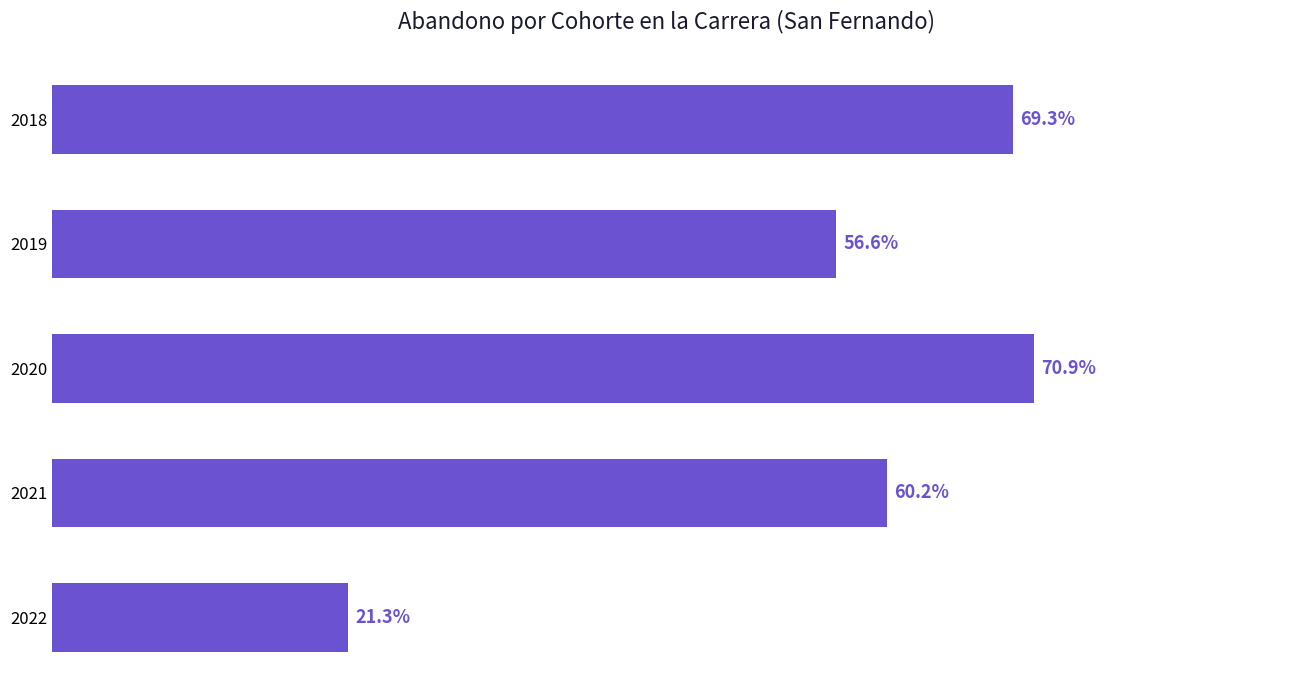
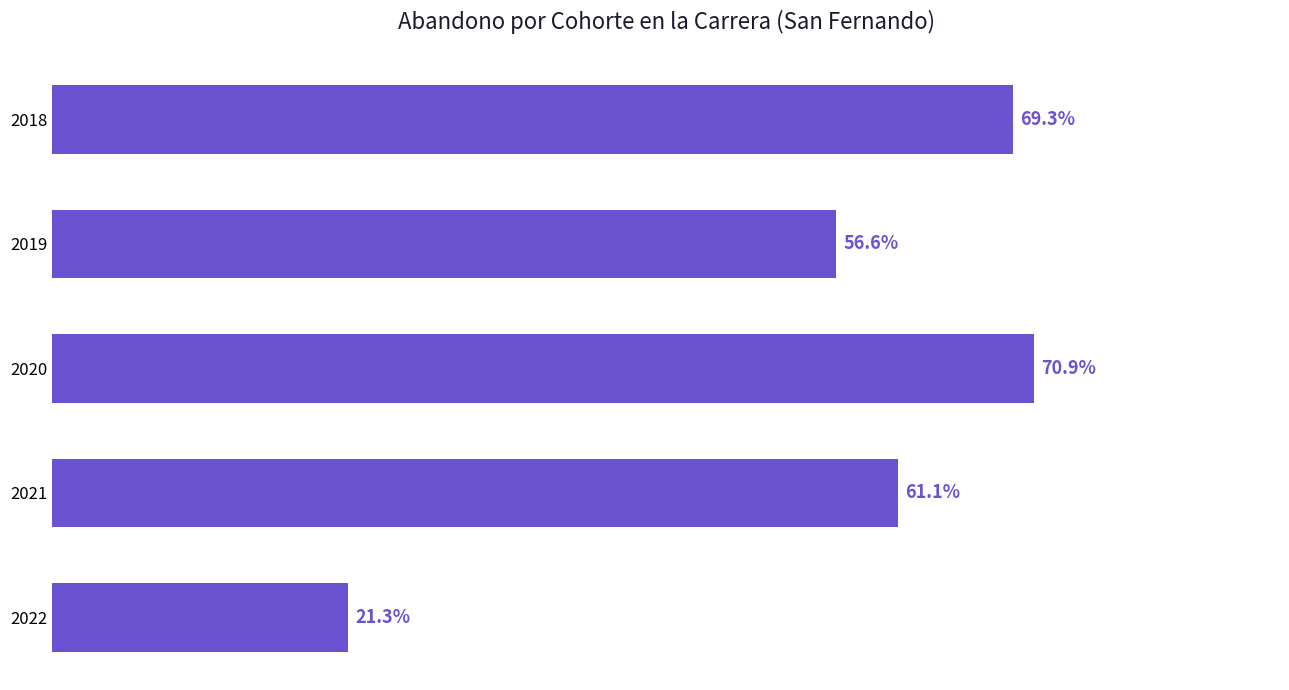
  {
    "2018": "69.3%",
    "2019": "56.6%",
    "2020": "70.9%",
-   "2021": "60.2%",
+   "2021": "61.1%",
    "2022": "21.3%"
  }
